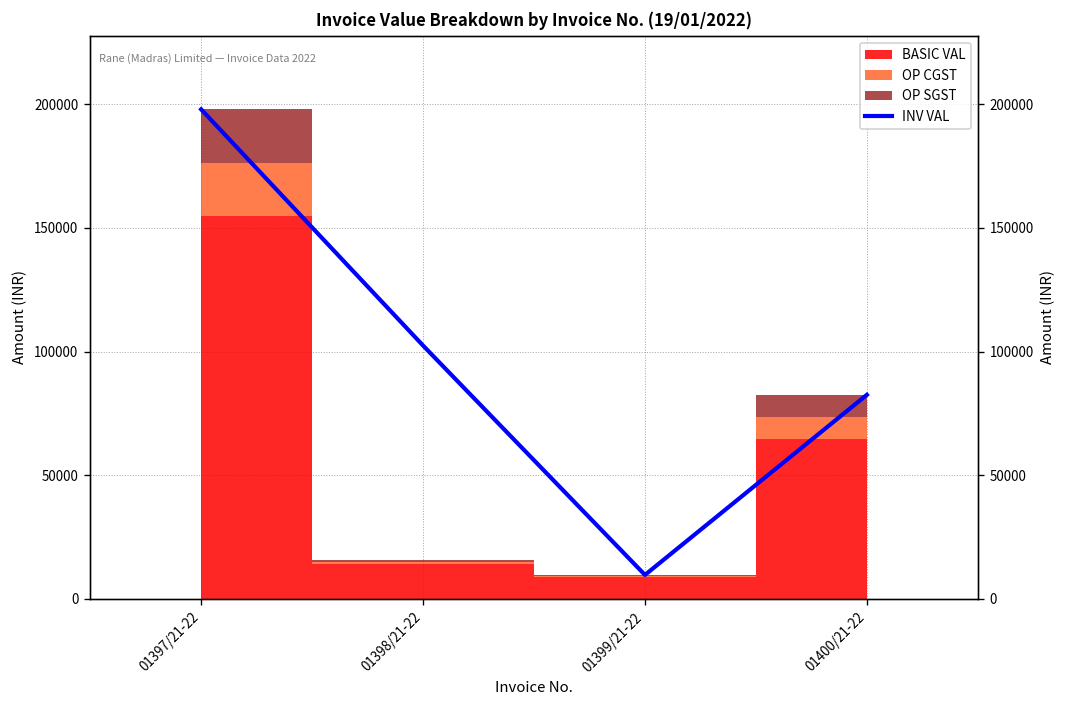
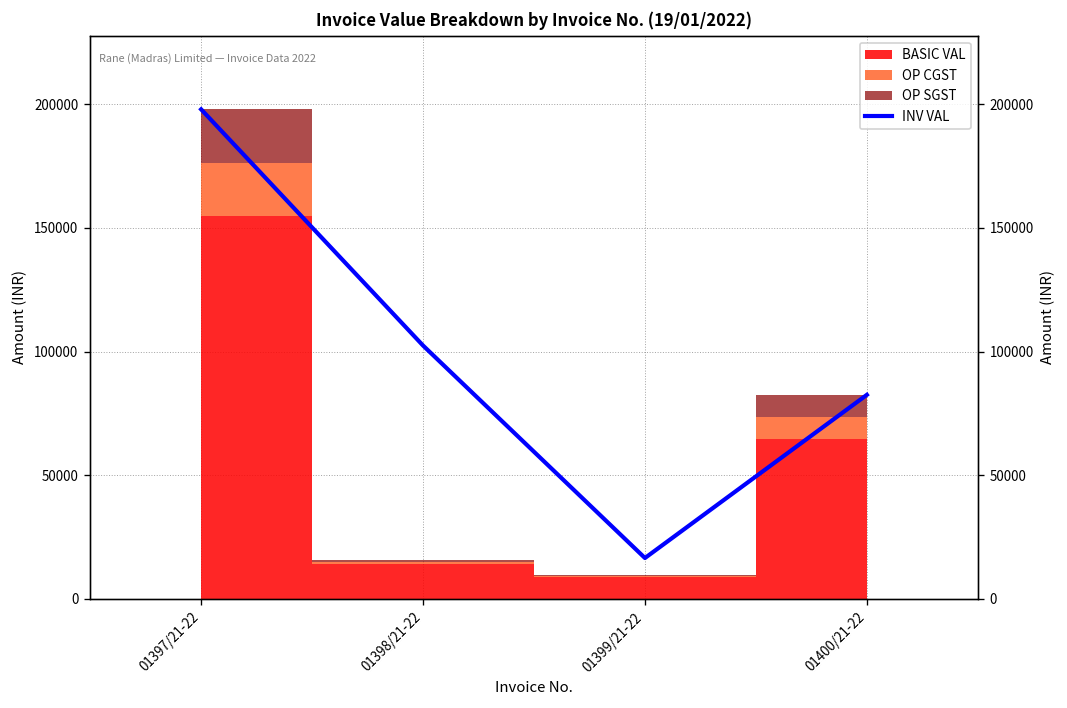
  {
    "INV VAL": {
      "01398/21-22": 102000,
-     "01399/21-22": 10000
+     "01399/21-22": 17000
    }
  }
